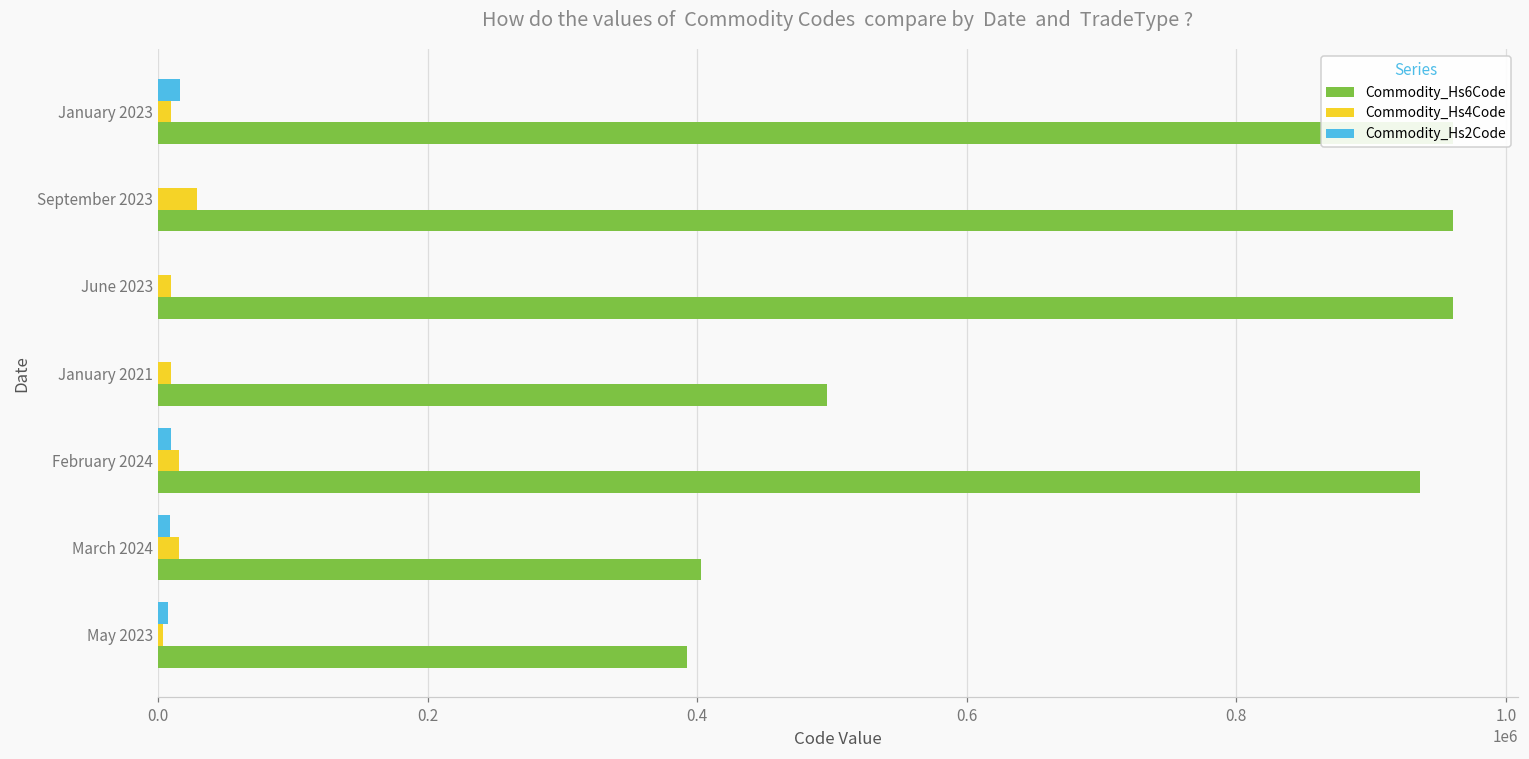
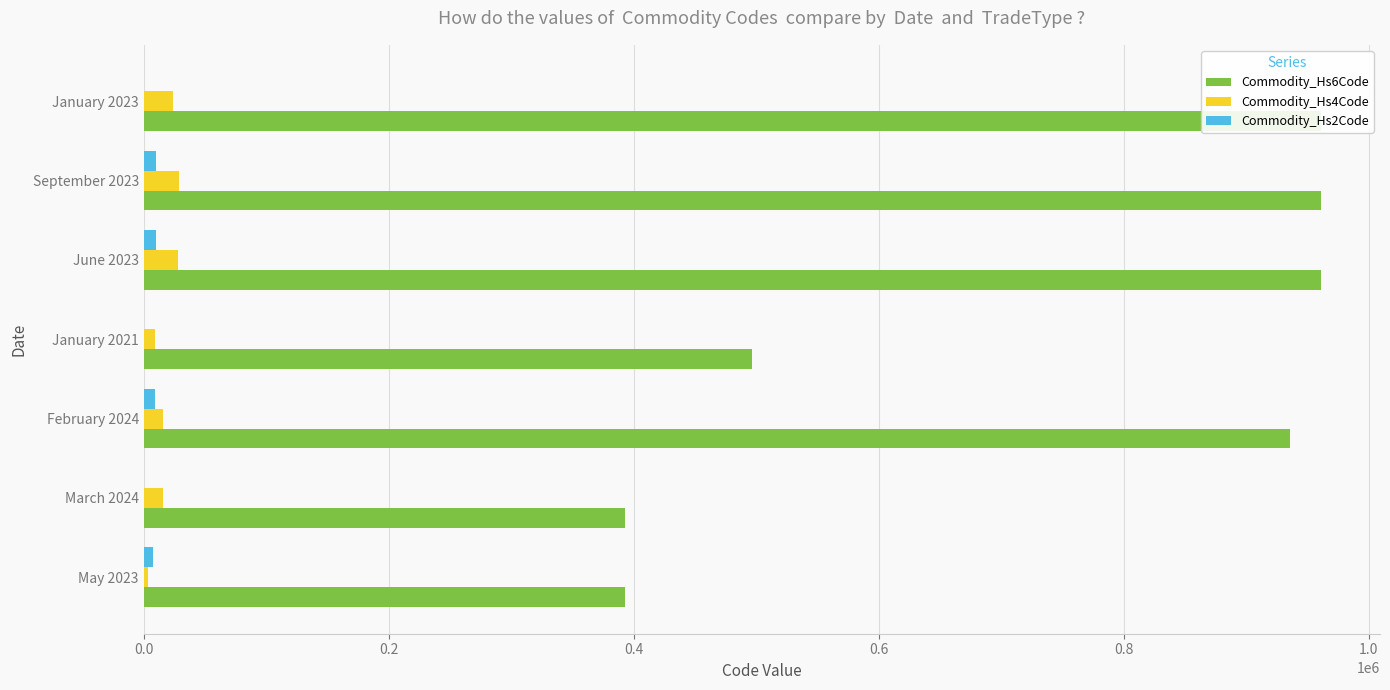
  {
    "Commodity_Hs6Code": {
      "September 2023": 961000,
      "June 2023": 961000,
      "January 2021": 496000,
      "February 2024": 936000,
-     "March 2024": 403000,
+     "March 2024": 393000,
      "May 2023": 393000
    },
    "Commodity_Hs4Code": {
-     "January 2023": 10000,
+     "January 2023": 24000,
      "September 2023": 29000,
-     "June 2023": 10000,
+     "June 2023": 28000,
      "January 2021": 10000,
      "February 2024": 16000,
      "March 2024": 15000,
      "May 2023": 4000
    },
    "Commodity_Hs2Code": {
-     "January 2023": 16000,
-     "September 2023": 0,
-     "June 2023": 0,
+     "January 2023": 0,
+     "September 2023": 10000,
+     "June 2023": 10000,
      "February 2024": 10000,
-     "March 2024": 9000,
+     "March 2024": 0,
      "May 2023": 8000
    }
  }
